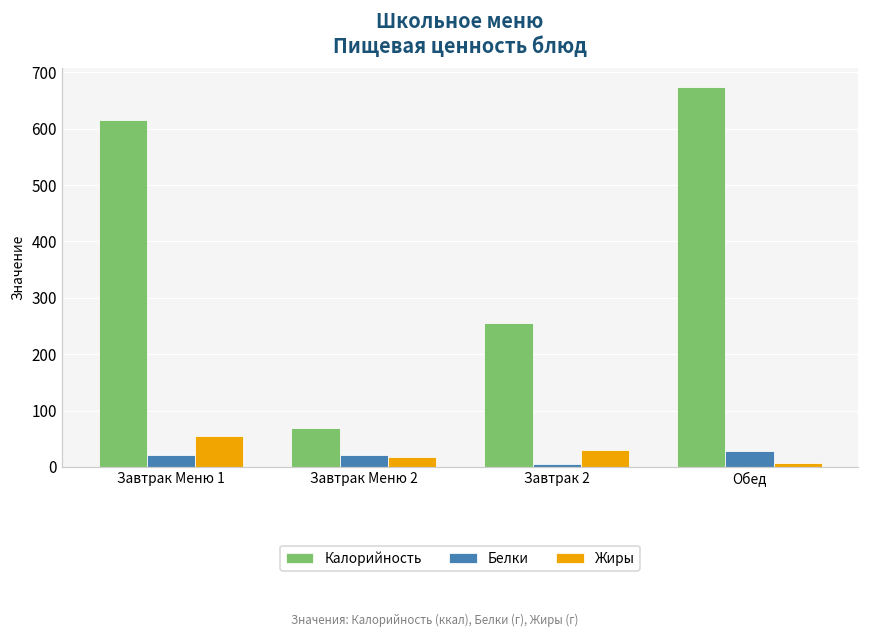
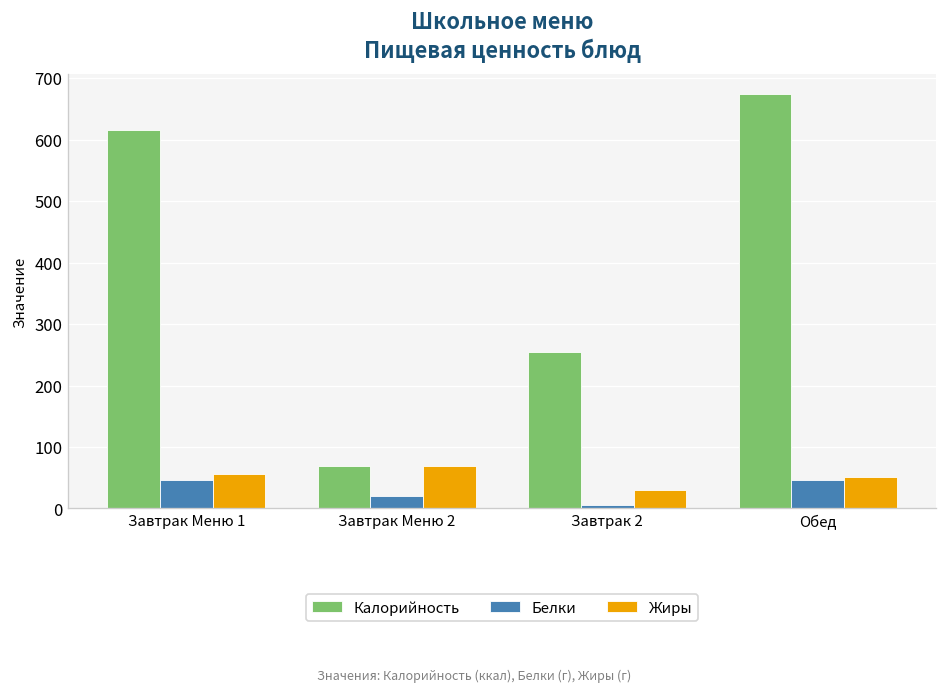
  {
    "Калорийность": {
      "Завтрак Меню 1": 620,
      "Завтрак Меню 2": 70,
      "Завтрак 2": 260,
      "Обед": 670
    },
    "Белки": {
-     "Завтрак Меню 1": 20,
+     "Завтрак Меню 1": 50,
      "Завтрак Меню 2": 20,
      "Завтрак 2": 10,
-     "Обед": 30
+     "Обед": 50
    },
    "Жиры": {
      "Завтрак Меню 1": 60,
-     "Завтрак Меню 2": 20,
+     "Завтрак Меню 2": 70,
      "Завтрак 2": 30,
-     "Обед": 10
+     "Обед": 50
    }
  }
